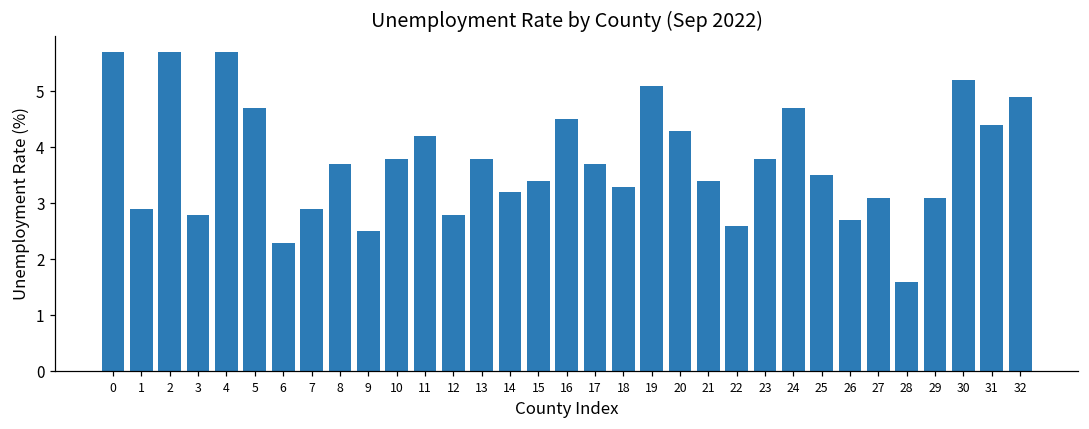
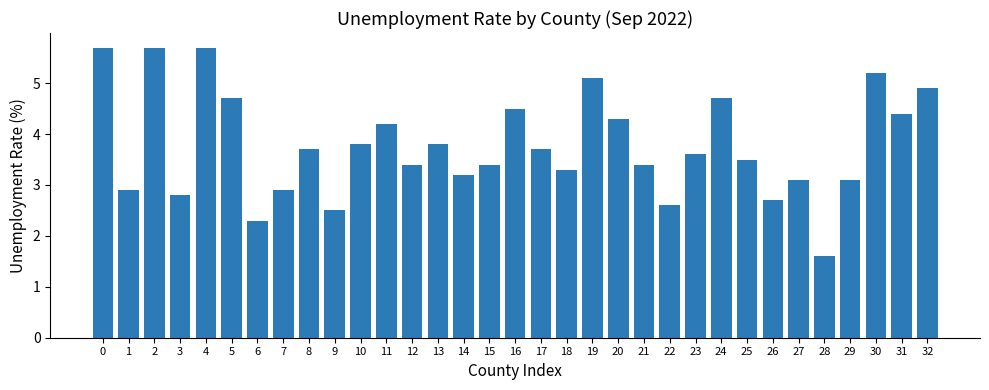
  {
    "0": 5.7,
    "1": 2.9,
    "2": 5.7,
    "3": 2.8,
    "4": 5.7,
    "5": 4.7,
    "6": 2.3,
    "7": 2.9,
    "8": 3.7,
    "9": 2.5,
    "10": 3.8,
    "11": 4.2,
-   "12": 2.8,
+   "12": 3.4,
    "13": 3.8,
    "14": 3.2,
    "15": 3.4,
    "16": 4.5,
    "17": 3.7,
    "18": 3.3,
    "19": 5.1,
    "20": 4.3,
    "21": 3.4,
    "22": 2.6,
-   "23": 3.8,
+   "23": 3.6,
    "24": 4.7,
    "25": 3.5,
    "26": 2.7,
    "27": 3.1,
    "28": 1.6,
    "29": 3.1,
    "30": 5.2,
    "31": 4.4,
    "32": 4.9
  }
